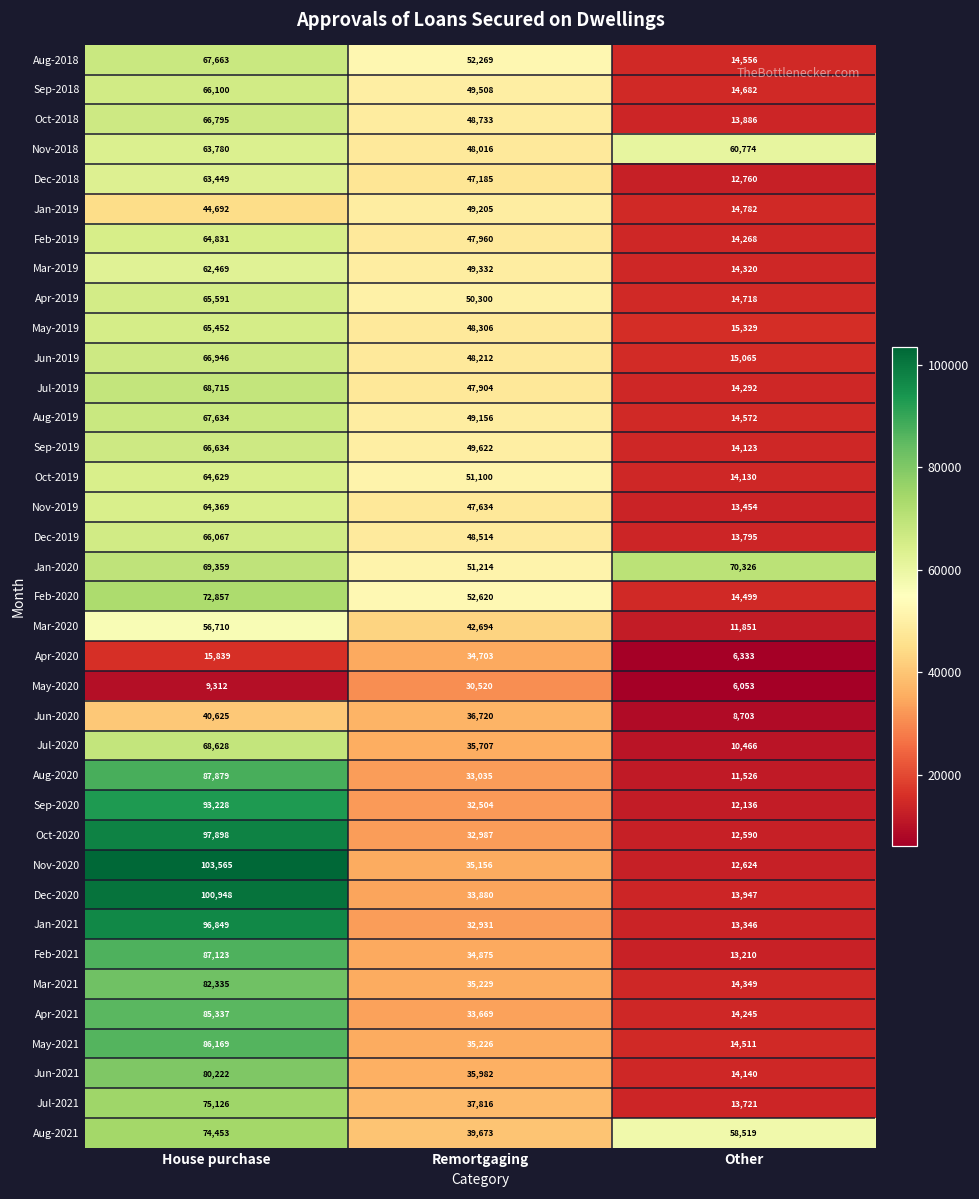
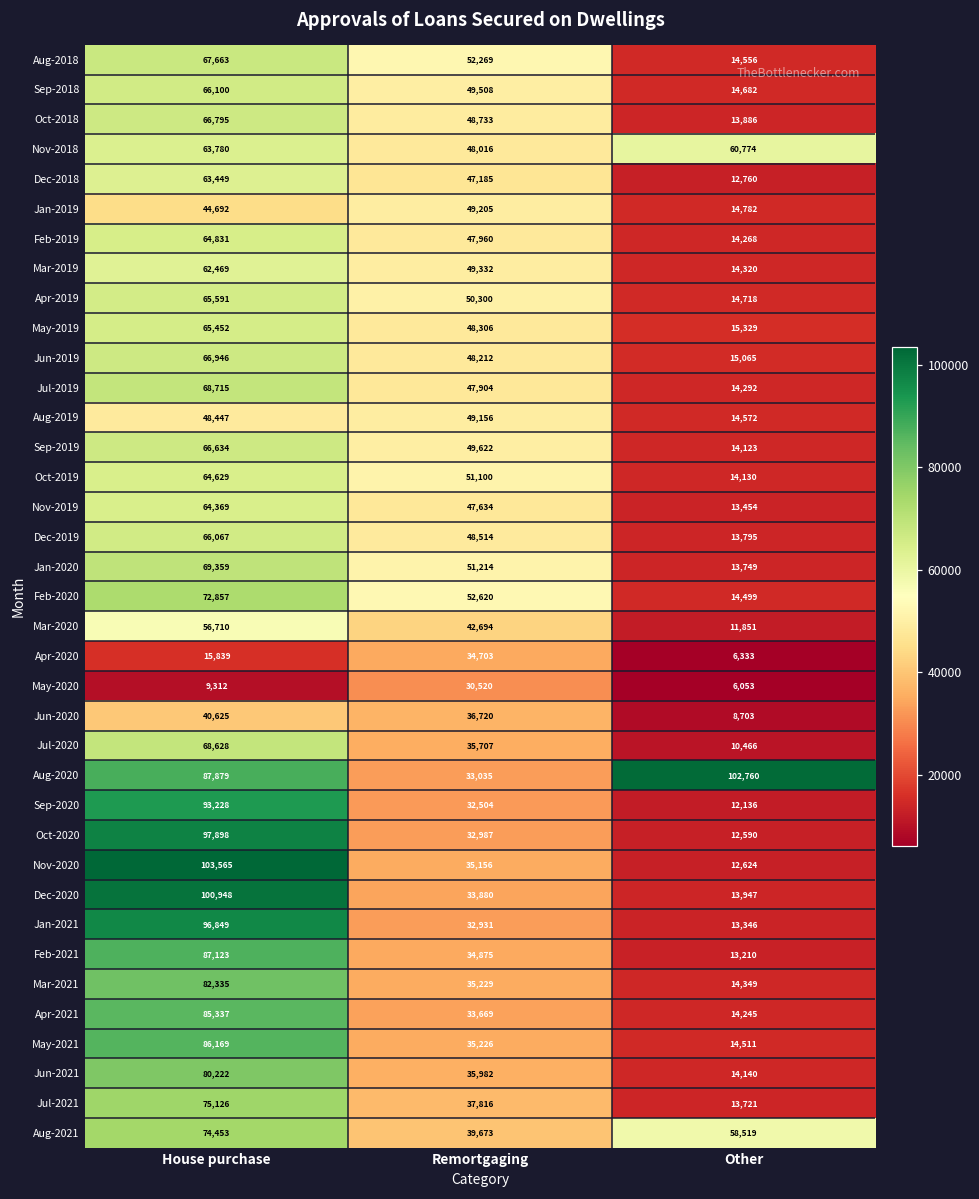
  {
    "Aug-2018": {
      "House purchase": "67,663",
      "Remortgaging": "52,269"
    },
    "Sep-2018": {
      "House purchase": "66,100",
      "Remortgaging": "49,508",
      "Other": "14,682"
    },
    "Oct-2018": {
      "House purchase": "66,795",
      "Remortgaging": "48,733",
      "Other": "13,886"
    },
    "Nov-2018": {
      "House purchase": "63,780",
      "Remortgaging": "48,016",
      "Other": "60,774"
    },
    "Dec-2018": {
      "House purchase": "63,449",
      "Remortgaging": "47,185",
      "Other": "12,760"
    },
    "Jan-2019": {
      "House purchase": "44,692",
      "Remortgaging": "49,205",
      "Other": "14,782"
    },
    "Feb-2019": {
      "House purchase": "64,831",
      "Remortgaging": "47,960",
      "Other": "14,268"
    },
    "Mar-2019": {
      "House purchase": "62,469",
      "Remortgaging": "49,332",
      "Other": "14,320"
    },
    "Apr-2019": {
      "House purchase": "65,591",
      "Remortgaging": "50,300",
      "Other": "14,718"
    },
    "May-2019": {
      "House purchase": "65,452",
      "Remortgaging": "48,306",
      "Other": "15,329"
    },
    "Jun-2019": {
      "House purchase": "66,946",
      "Remortgaging": "48,212",
      "Other": "15,065"
    },
    "Jul-2019": {
      "House purchase": "68,715",
      "Remortgaging": "47,904",
      "Other": "14,292"
    },
    "Aug-2019": {
-     "House purchase": "67,634",
+     "House purchase": "48,447",
      "Remortgaging": "49,156",
      "Other": "14,572"
    },
    "Sep-2019": {
      "House purchase": "66,634",
      "Remortgaging": "49,622",
      "Other": "14,123"
    },
    "Oct-2019": {
      "House purchase": "64,629",
      "Remortgaging": "51,100",
      "Other": "14,130"
    },
    "Nov-2019": {
      "House purchase": "64,369",
      "Remortgaging": "47,634",
      "Other": "13,454"
    },
    "Dec-2019": {
      "House purchase": "66,067",
      "Remortgaging": "48,514",
      "Other": "13,795"
    },
    "Jan-2020": {
      "House purchase": "69,359",
      "Remortgaging": "51,214",
-     "Other": "70,326"
+     "Other": "13,749"
    },
    "Feb-2020": {
      "House purchase": "72,857",
      "Remortgaging": "52,620",
      "Other": "14,499"
    },
    "Mar-2020": {
      "House purchase": "56,710",
      "Remortgaging": "42,694",
      "Other": "11,851"
    },
    "Apr-2020": {
      "House purchase": "15,839",
      "Remortgaging": "34,703",
      "Other": "6,333"
    },
    "May-2020": {
      "House purchase": "9,312",
      "Remortgaging": "30,520",
      "Other": "6,053"
    },
    "Jun-2020": {
      "House purchase": "40,625",
      "Remortgaging": "36,720",
      "Other": "8,703"
    },
    "Jul-2020": {
      "House purchase": "68,628",
      "Remortgaging": "35,707",
      "Other": "10,466"
    },
    "Aug-2020": {
      "House purchase": "87,879",
      "Remortgaging": "33,035",
-     "Other": "11,526"
+     "Other": "102,760"
    },
    "Sep-2020": {
      "House purchase": "93,228",
      "Remortgaging": "32,504",
      "Other": "12,136"
    },
    "Oct-2020": {
      "House purchase": "97,898",
      "Remortgaging": "32,987",
      "Other": "12,590"
    },
    "Nov-2020": {
      "House purchase": "103,565",
      "Remortgaging": "35,156",
      "Other": "12,624"
    },
    "Dec-2020": {
      "House purchase": "100,948",
      "Remortgaging": "33,880",
      "Other": "13,947"
    },
    "Jan-2021": {
      "House purchase": "96,849",
      "Remortgaging": "32,931",
      "Other": "13,346"
    },
    "Feb-2021": {
      "House purchase": "87,123",
      "Remortgaging": "34,875",
      "Other": "13,210"
    },
    "Mar-2021": {
      "House purchase": "82,335",
      "Remortgaging": "35,229",
      "Other": "14,349"
    },
    "Apr-2021": {
      "House purchase": "85,337",
      "Remortgaging": "33,669",
      "Other": "14,245"
    },
    "May-2021": {
      "House purchase": "86,169",
      "Remortgaging": "35,226",
      "Other": "14,511"
    },
    "Jun-2021": {
      "House purchase": "80,222",
      "Remortgaging": "35,982",
      "Other": "14,140"
    },
    "Jul-2021": {
      "House purchase": "75,126",
      "Remortgaging": "37,816",
      "Other": "13,721"
    },
    "Aug-2021": {
      "House purchase": "74,453",
      "Remortgaging": "39,673",
      "Other": "58,519"
    }
  }
